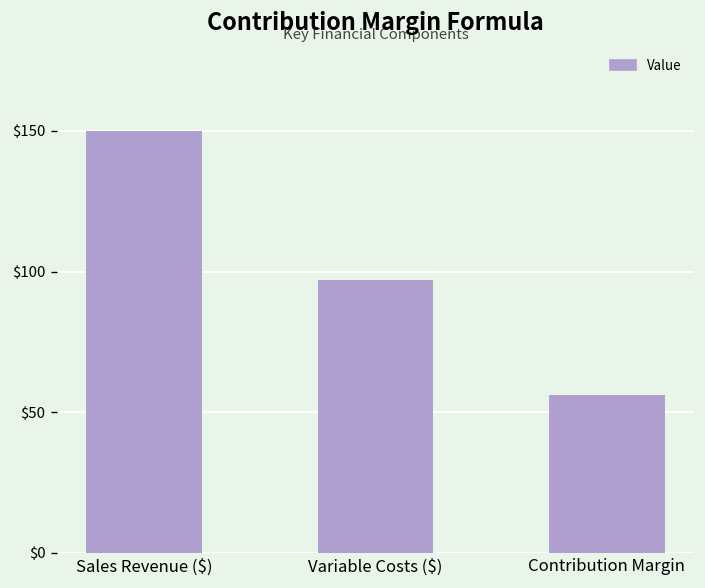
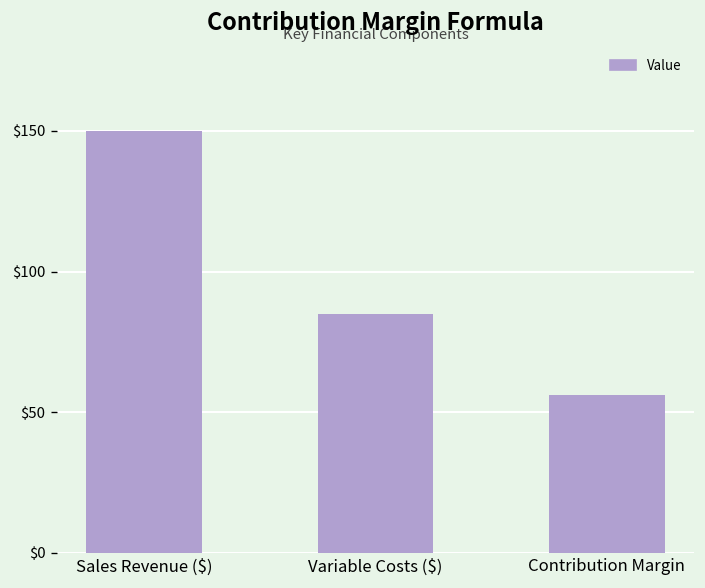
  {
    "Sales Revenue ($)": "$150",
-   "Variable Costs ($)": "$97",
+   "Variable Costs ($)": "$85",
    "Contribution Margin": "$56"
  }
